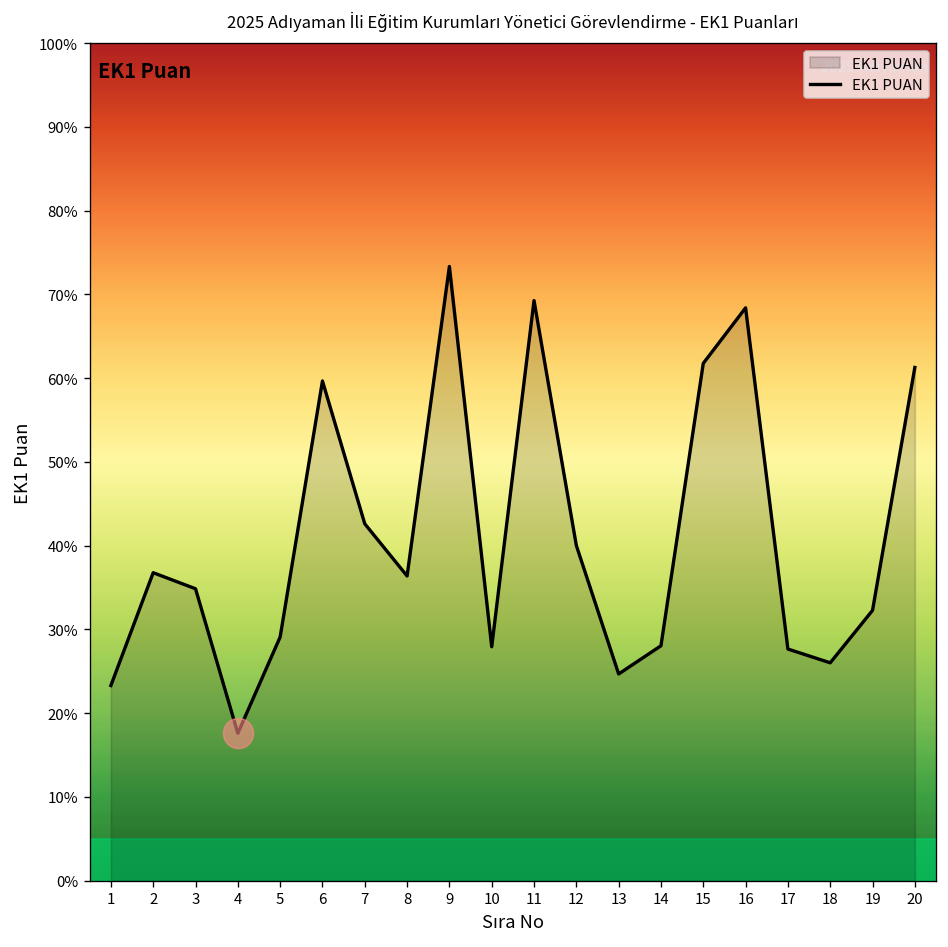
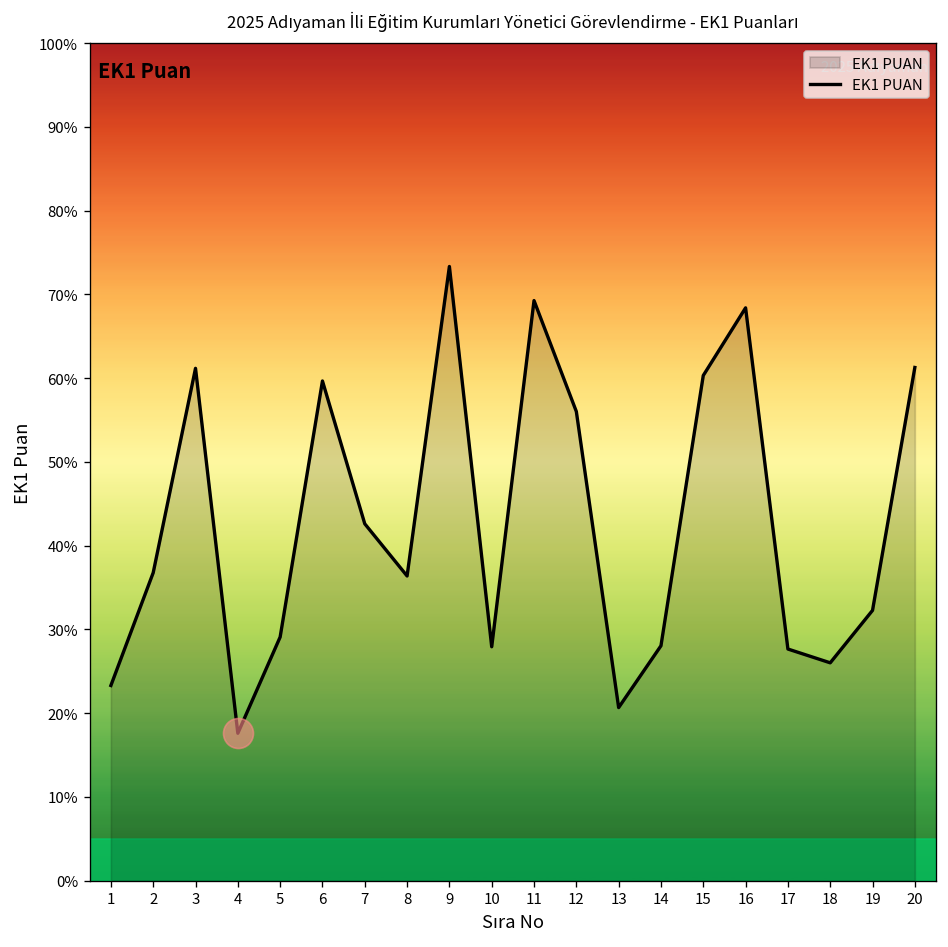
  {
    "EK1 PUAN": {
      "1": "23%",
      "2": "37%",
-     "3": "35%",
+     "3": "61%",
      "5": "29%",
      "6": "60%",
      "7": "43%",
      "8": "36%",
      "9": "73%",
      "10": "28%",
      "11": "69%",
-     "12": "40%",
-     "13": "25%",
+     "12": "56%",
+     "13": "21%",
      "14": "28%",
-     "15": "62%",
+     "15": "60%",
      "16": "68%",
      "17": "28%",
      "18": "26%",
      "19": "32%",
      "20": "61%"
    }
  }
